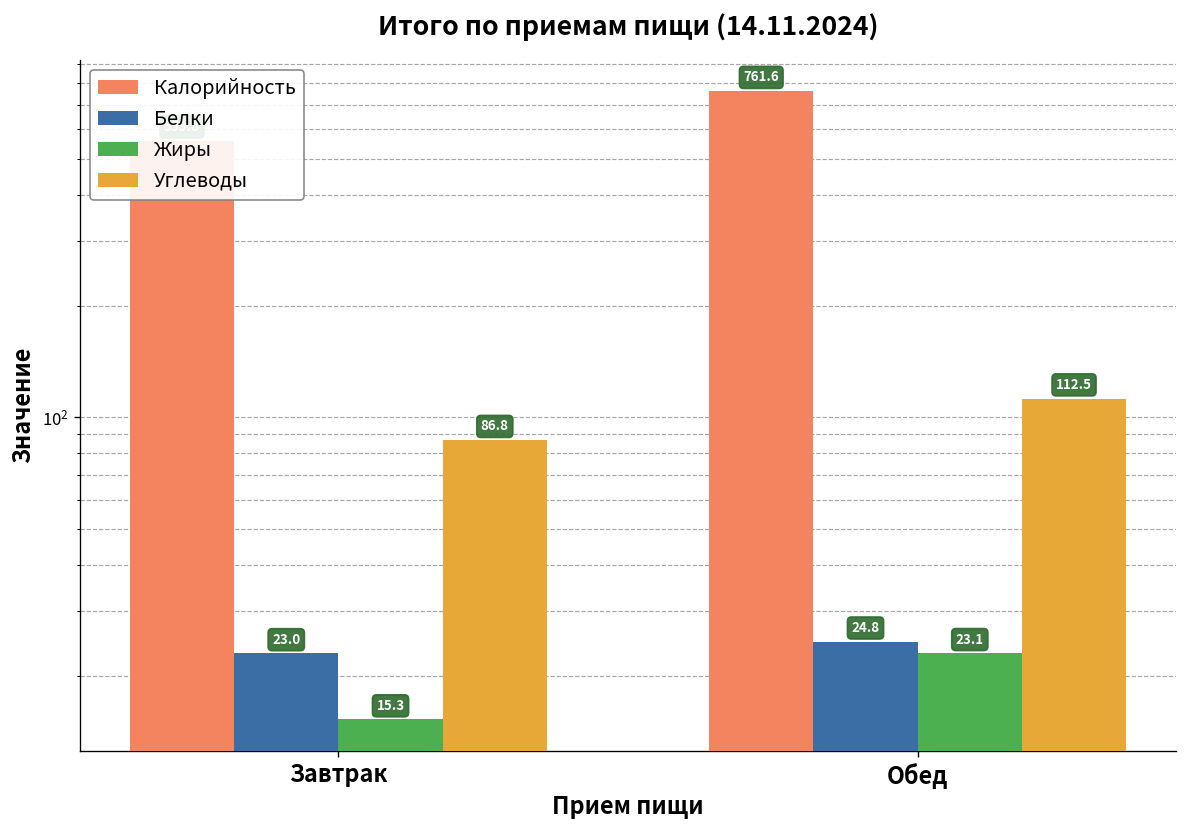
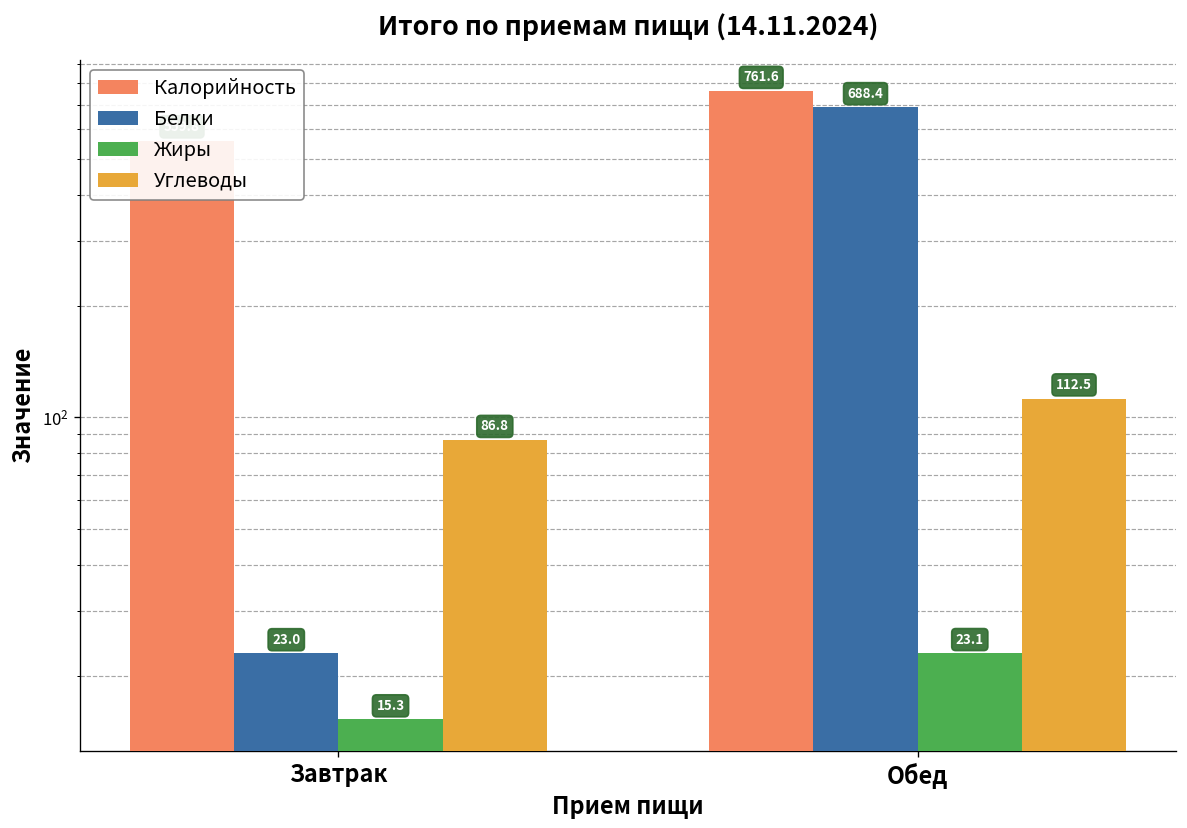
  {
    "Белки": {
-     "Обед": 24.8
+     "Обед": 688.4
    }
  }
